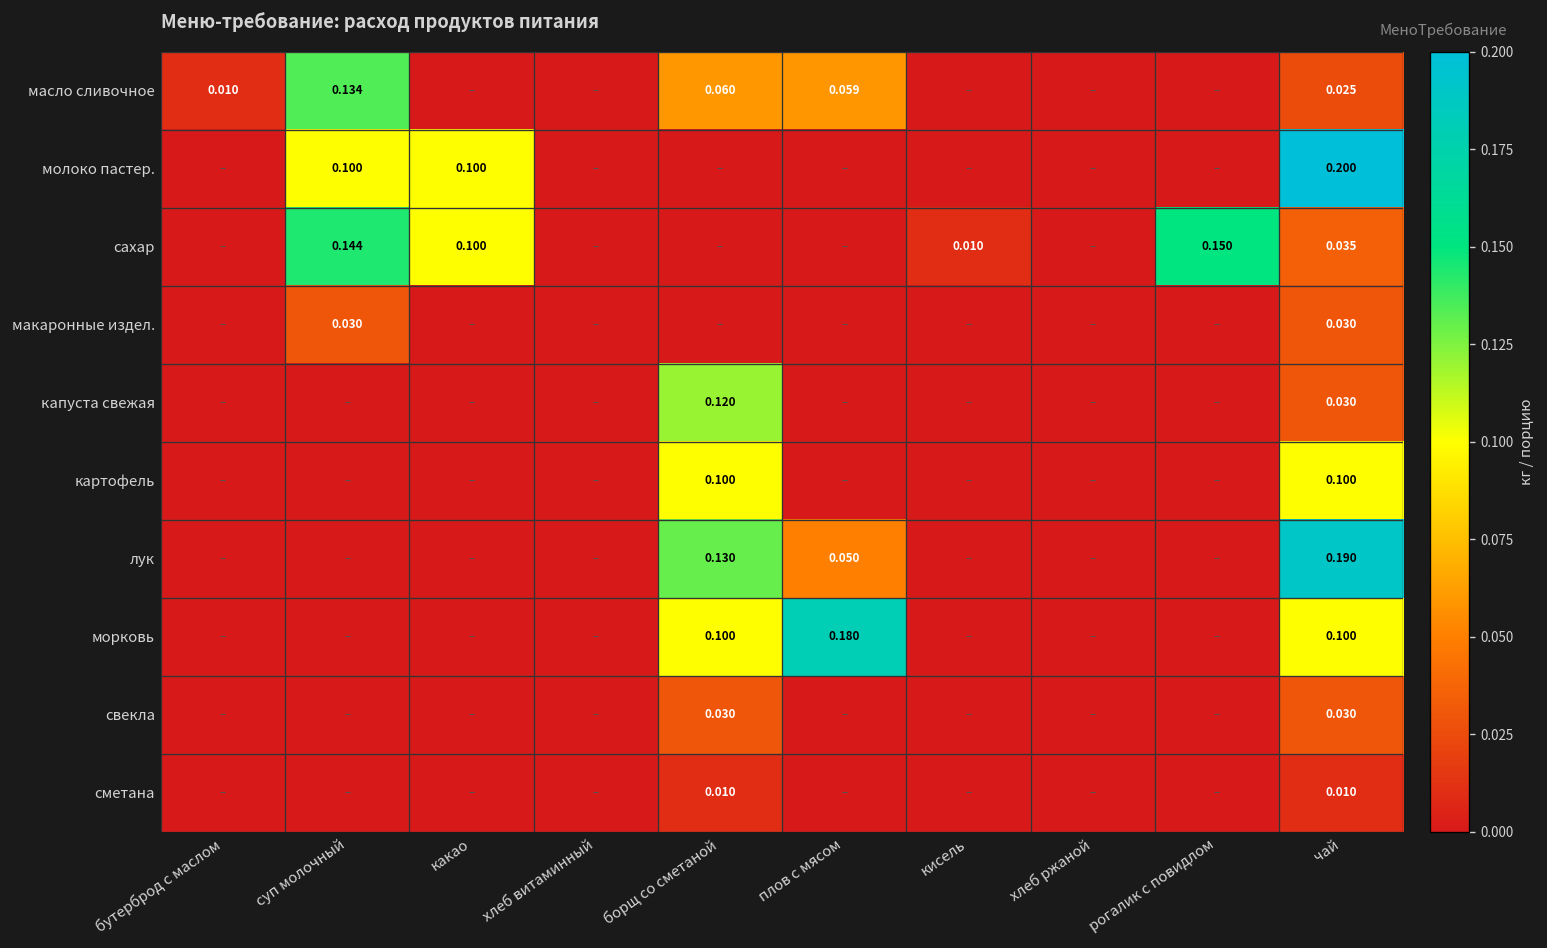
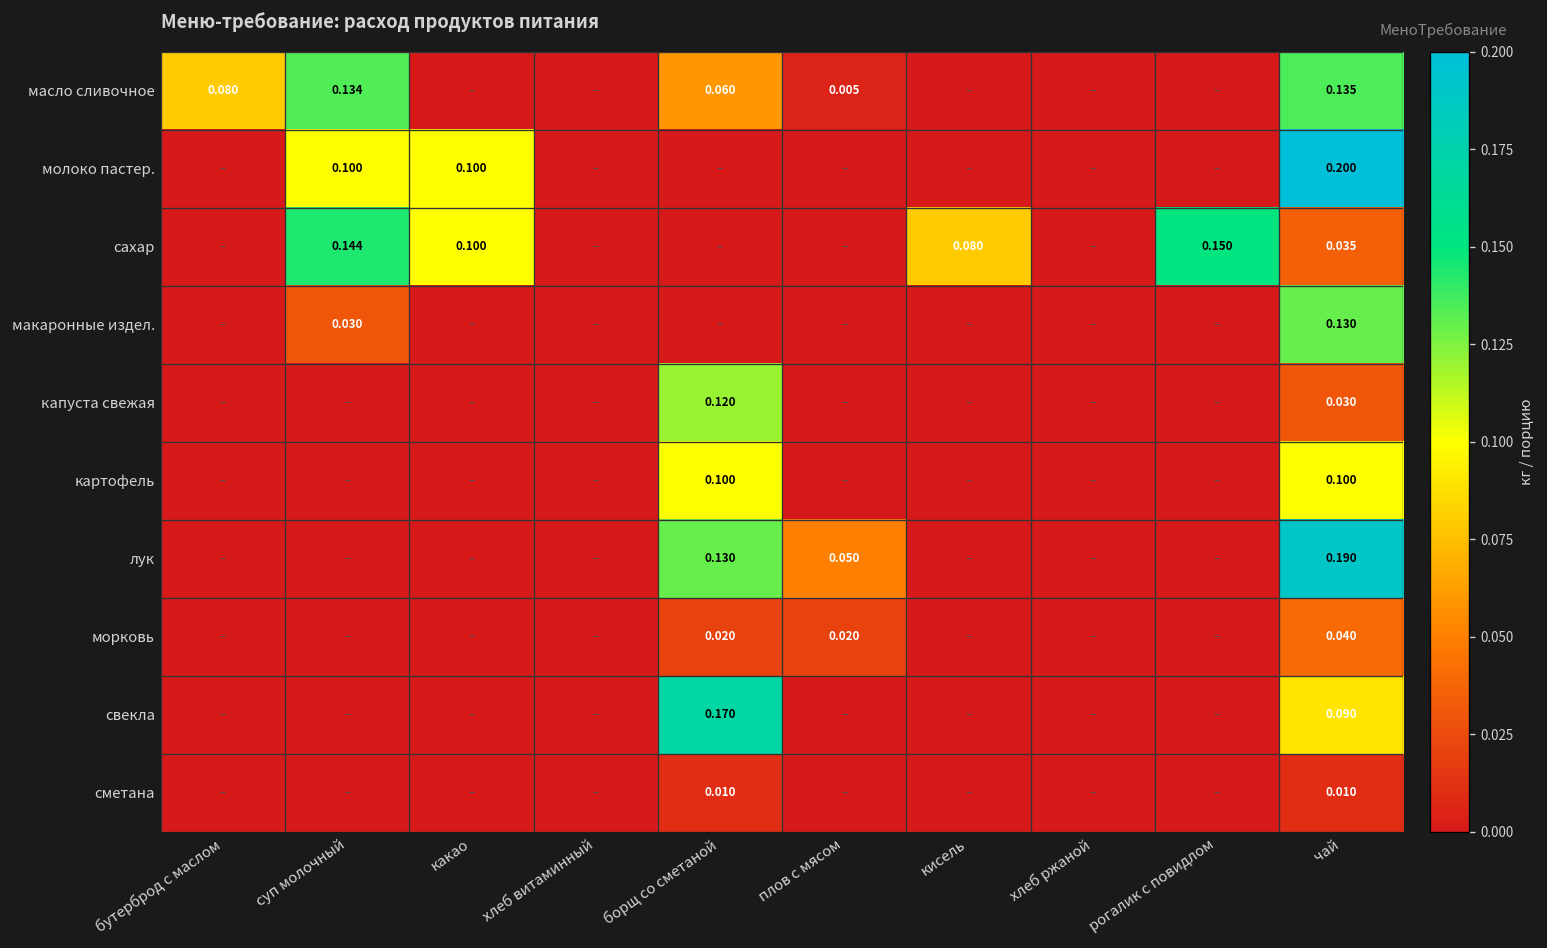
  {
    "масло сливочное": {
-     "бутерброд с маслом": 0.010,
+     "бутерброд с маслом": 0.080,
      "суп молочный": 0.134,
      "борщ со сметаной": 0.060,
-     "плов с мясом": 0.059,
-     "чай": 0.025
+     "плов с мясом": 0.005,
+     "чай": 0.135
    },
    "молоко пастер.": {
      "суп молочный": 0.100,
      "какао": 0.100,
      "чай": 0.200
    },
    "сахар": {
      "суп молочный": 0.144,
      "какао": 0.100,
-     "кисель": 0.010,
+     "кисель": 0.080,
      "рогалик с повидлом": 0.150,
      "чай": 0.035
    },
    "макаронные издел.": {
      "суп молочный": 0.030,
-     "чай": 0.030
+     "чай": 0.130
    },
    "капуста свежая": {
      "борщ со сметаной": 0.120,
      "чай": 0.030
    },
    "картофель": {
      "борщ со сметаной": 0.100,
      "чай": 0.100
    },
    "лук": {
      "борщ со сметаной": 0.130,
      "плов с мясом": 0.050,
      "чай": 0.190
    },
    "морковь": {
-     "борщ со сметаной": 0.100,
-     "плов с мясом": 0.180,
-     "чай": 0.100
+     "борщ со сметаной": 0.020,
+     "плов с мясом": 0.020,
+     "чай": 0.040
    },
    "свекла": {
-     "борщ со сметаной": 0.030,
-     "чай": 0.030
+     "борщ со сметаной": 0.170,
+     "чай": 0.090
    },
    "сметана": {
      "борщ со сметаной": 0.010,
      "чай": 0.010
    }
  }
